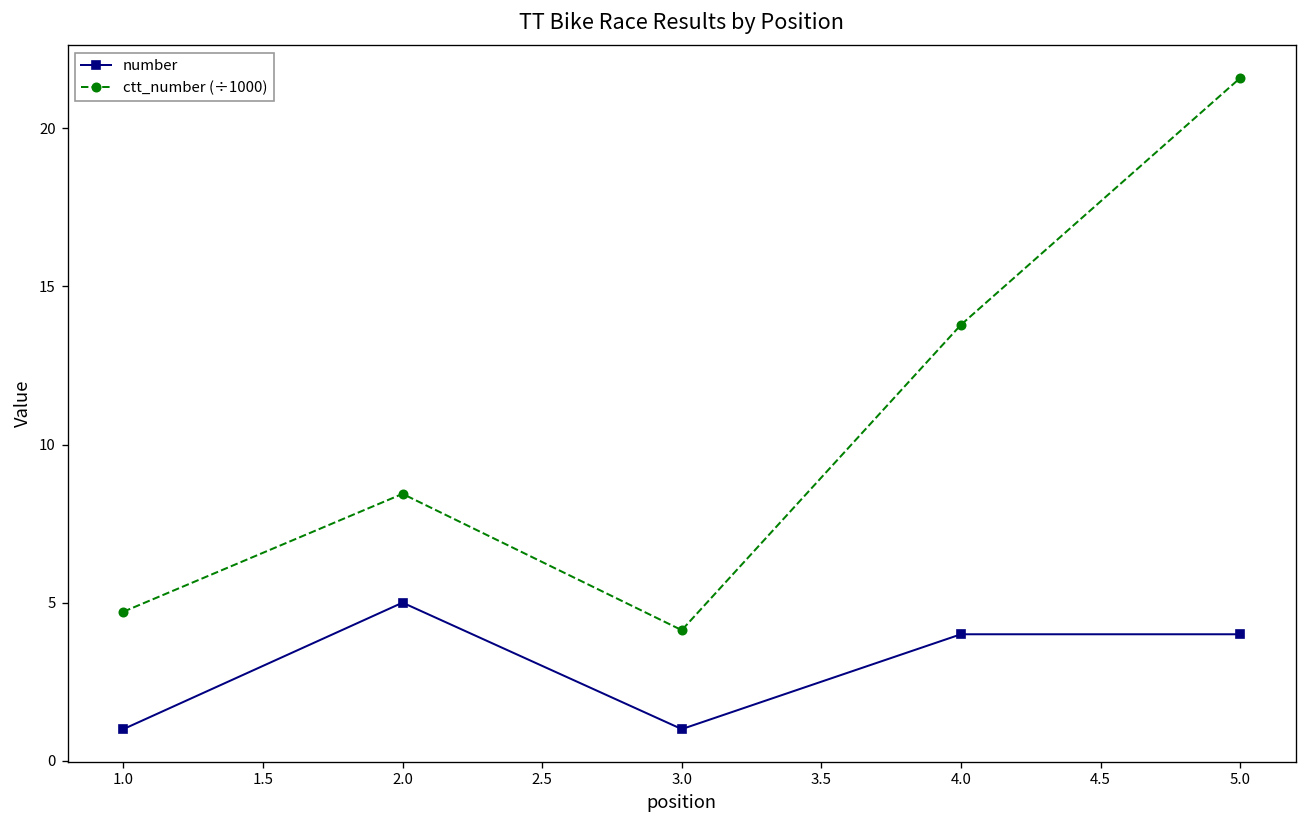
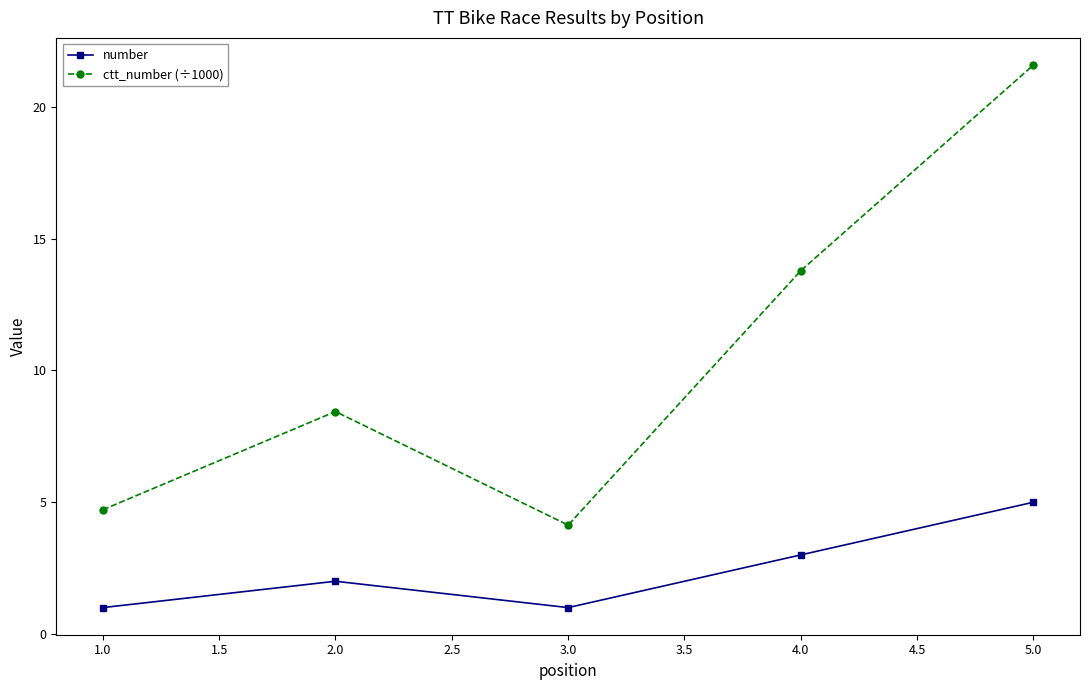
  {
    "number": {
      "1.0": 1,
-     "2.0": 5,
+     "2.0": 2,
      "3.0": 1,
-     "4.0": 4,
-     "5.0": 4
+     "4.0": 3,
+     "5.0": 5
    },
    "ctt_number (÷1000)": {
      "1.0": 4.7,
      "2.0": 8.4,
      "3.0": 4.1,
      "4.0": 13.8,
      "5.0": 21.6
    }
  }
